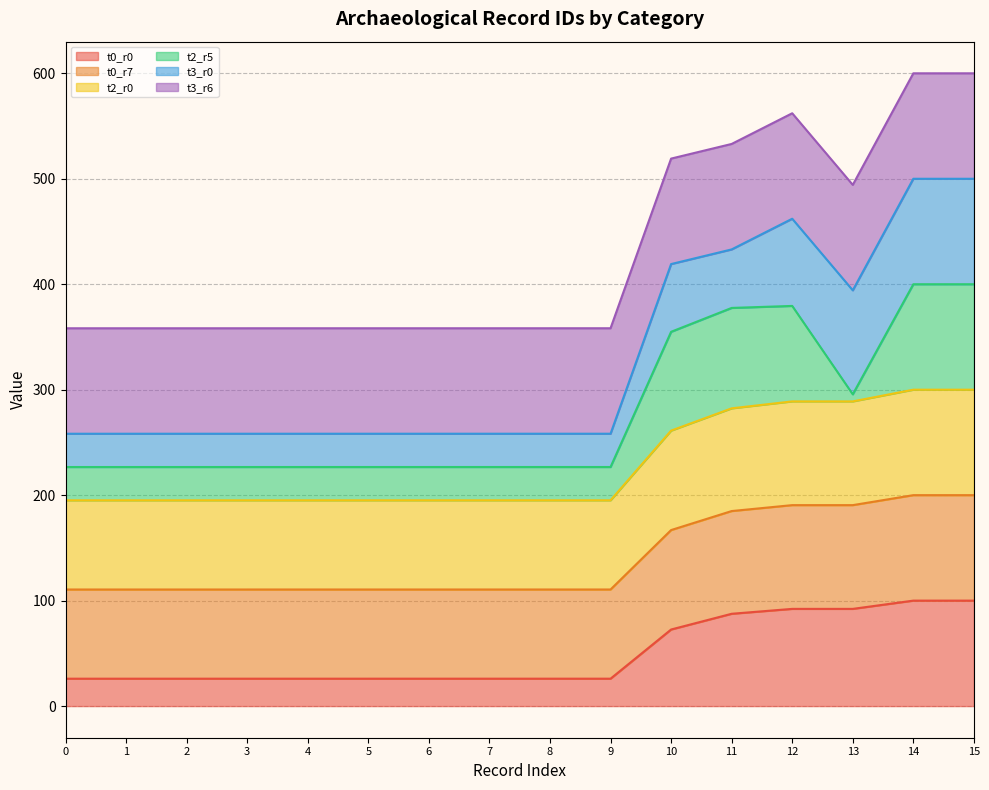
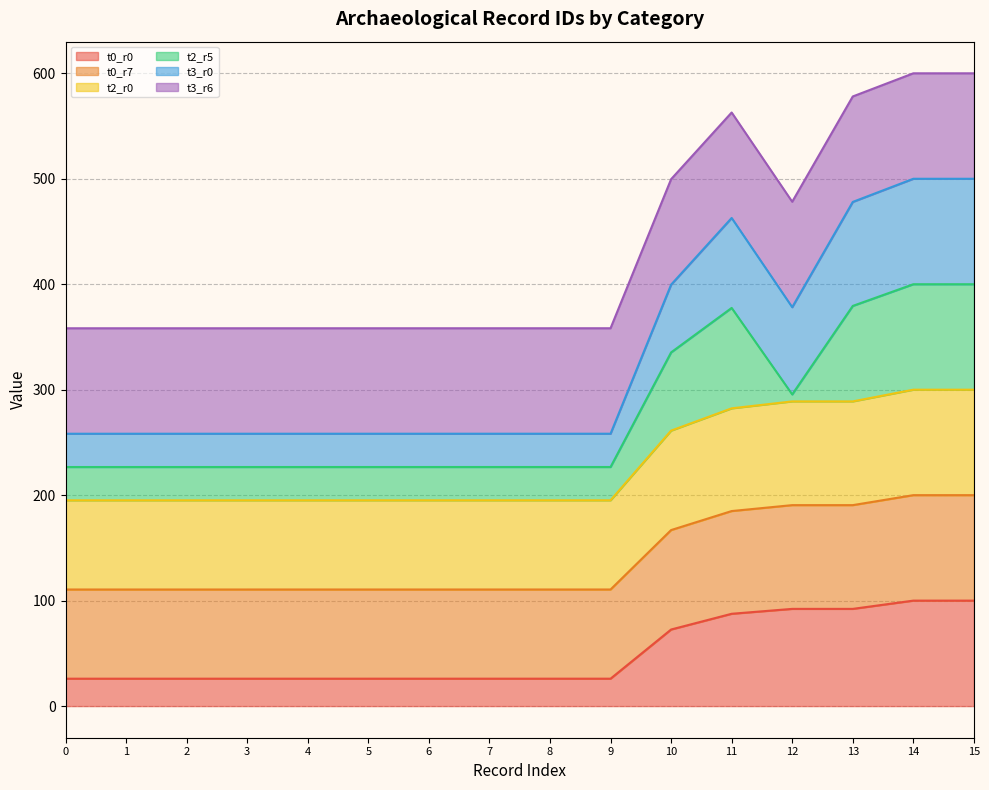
  {
    "t2_r0": {
      "0": 85,
      "1": 85,
      "2": 85,
      "3": 85,
      "4": 85,
      "5": 85,
      "6": 85,
      "7": 85,
      "8": 85,
      "9": 85,
      "10": 94,
      "11": 97,
      "12": 98,
      "13": 98,
      "14": 100,
      "15": 100
    },
    "t2_r5": {
      "0": 32,
      "1": 32,
      "2": 32,
      "3": 32,
      "4": 32,
      "5": 32,
      "6": 32,
      "7": 32,
      "8": 32,
      "9": 32,
-     "10": 94,
+     "10": 74,
      "11": 95,
-     "12": 91,
-     "13": 7,
+     "12": 7,
+     "13": 91,
      "14": 100,
      "15": 100
    },
    "t3_r0": {
      "0": 32,
      "1": 32,
      "2": 32,
      "3": 32,
      "4": 32,
      "5": 32,
      "6": 32,
      "7": 32,
      "8": 32,
      "9": 32,
      "10": 64,
-     "11": 55,
+     "11": 85,
      "12": 83,
      "13": 99,
      "14": 100,
      "15": 100
    },
    "t3_r6": {
      "0": 100,
      "1": 100,
      "2": 100,
      "3": 100,
      "4": 100,
      "5": 100,
      "6": 100,
      "7": 100,
      "8": 100,
      "9": 100,
      "10": 100,
      "11": 100,
      "12": 100,
      "13": 100,
      "14": 100,
      "15": 100
    }
  }
